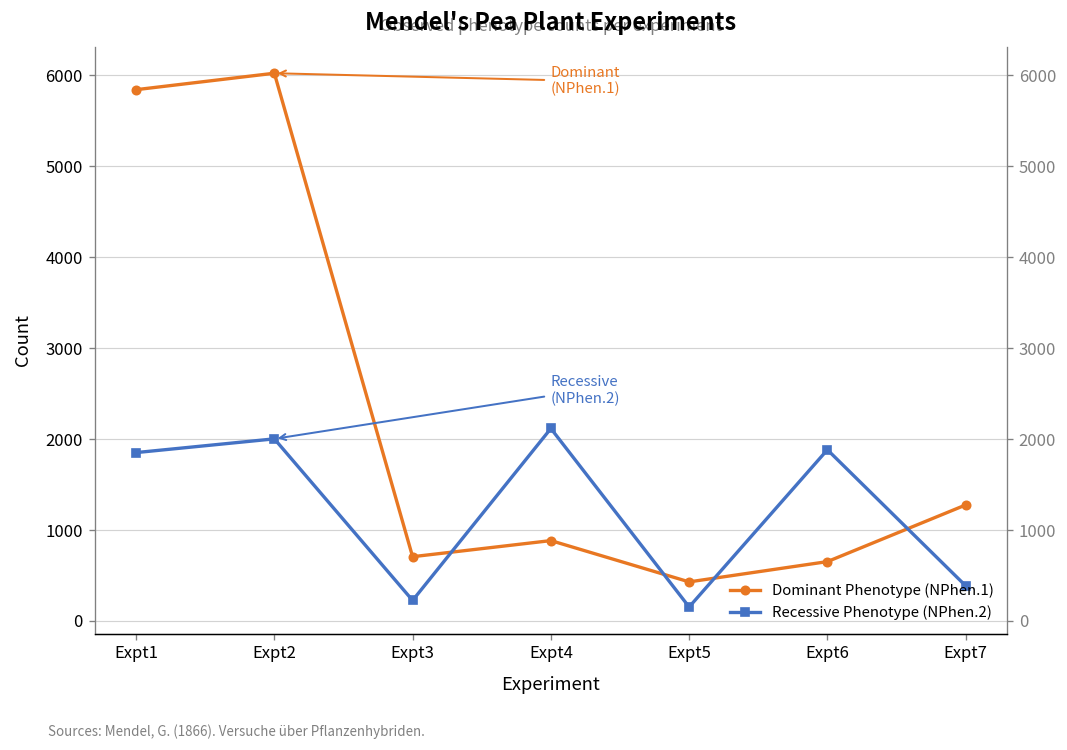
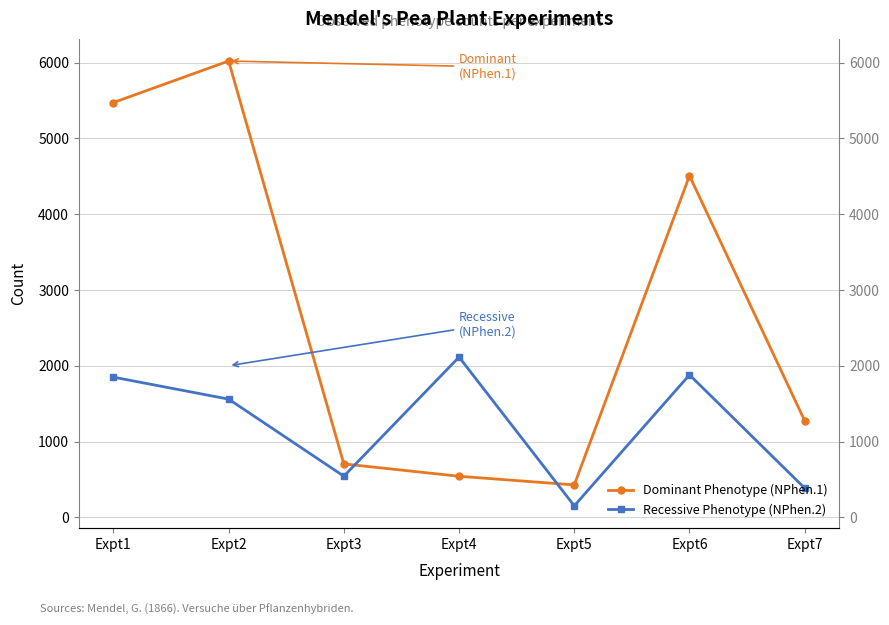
  {
    "Dominant Phenotype (NPhen.1)": {
-     "Expt1": 5800,
+     "Expt1": 5500,
      "Expt3": 700,
-     "Expt4": 900,
+     "Expt4": 500,
      "Expt5": 400,
-     "Expt6": 700,
+     "Expt6": 4500,
      "Expt7": 1300
    },
    "Recessive Phenotype (NPhen.2)": {
      "Expt1": 1900,
-     "Expt2": 2000,
-     "Expt3": 200,
+     "Expt2": 1600,
+     "Expt3": 500,
      "Expt5": 200,
      "Expt6": 1900,
      "Expt7": 400
    }
  }
